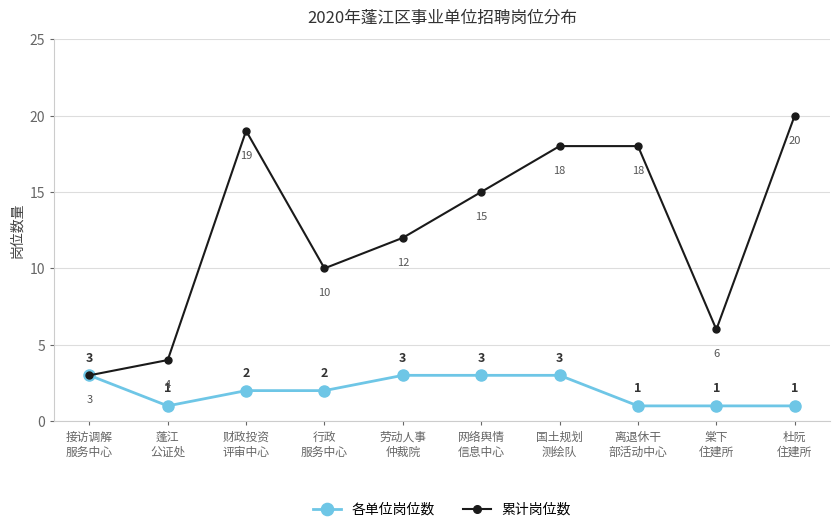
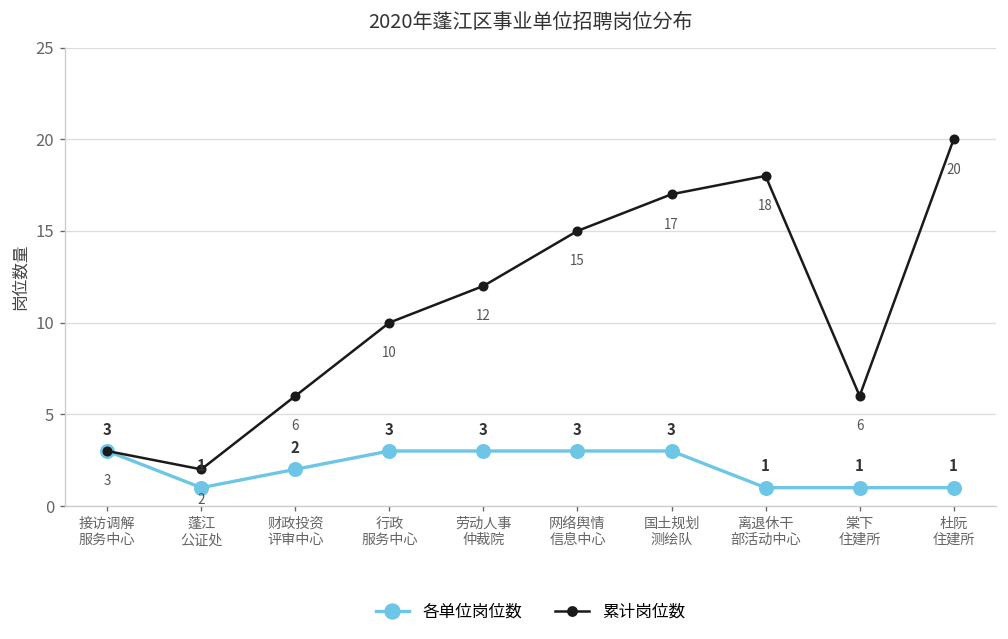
  {
    "各单位岗位数": {
      "财政投资 评审中心": 2,
-     "行政 服务中心": 2,
+     "行政 服务中心": 3,
      "劳动人事 仲裁院": 3,
      "网络舆情 信息中心": 3,
      "国土规划 测绘队": 3,
      "离退休干 部活动中心": 1,
      "棠下 住建所": 1,
      "杜阮 住建所": 1
    },
    "累计岗位数": {
-     "蓬江 公证处": 4,
-     "财政投资 评审中心": 19,
+     "蓬江 公证处": 2,
+     "财政投资 评审中心": 6,
      "行政 服务中心": 10,
      "劳动人事 仲裁院": 12,
      "网络舆情 信息中心": 15,
-     "国土规划 测绘队": 18,
+     "国土规划 测绘队": 17,
      "离退休干 部活动中心": 18,
      "棠下 住建所": 6,
      "杜阮 住建所": 20
    }
  }
